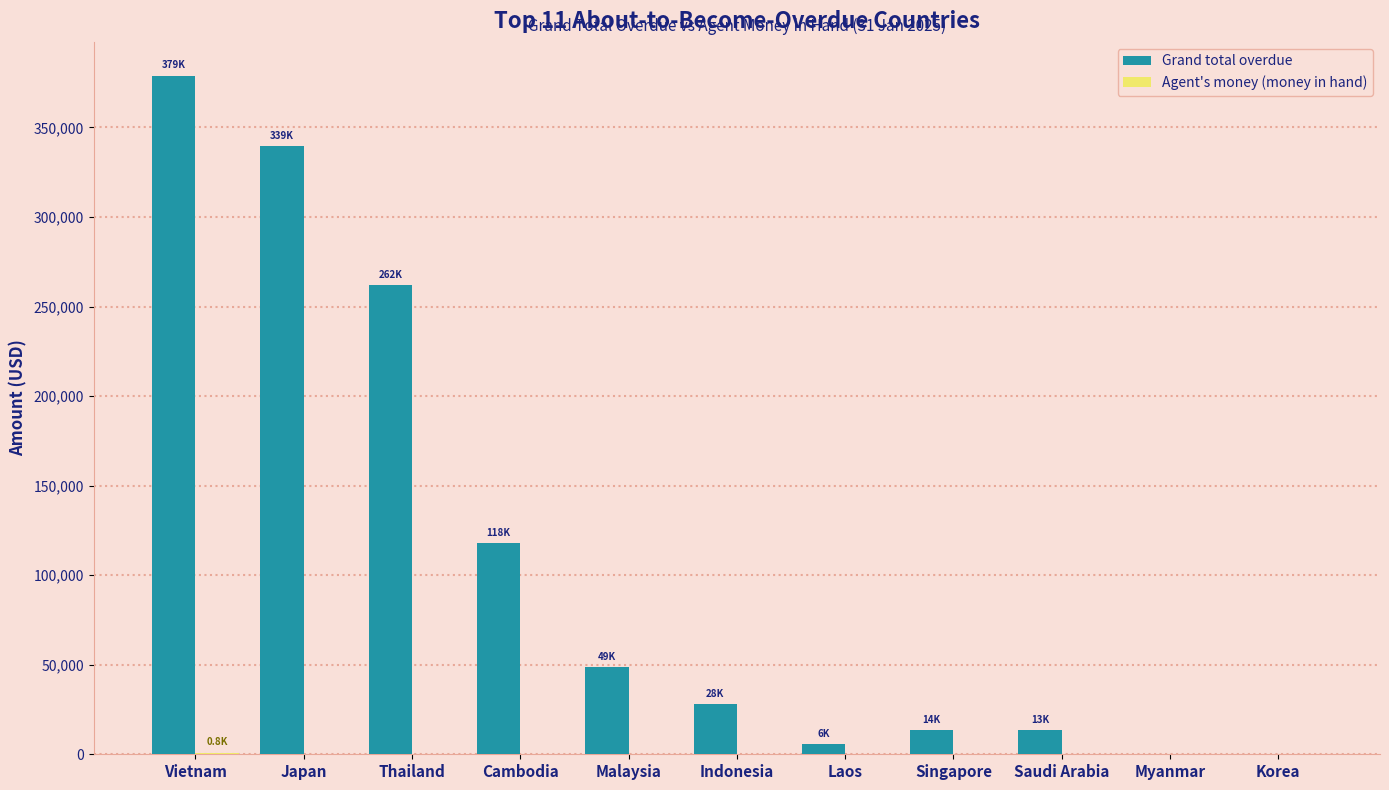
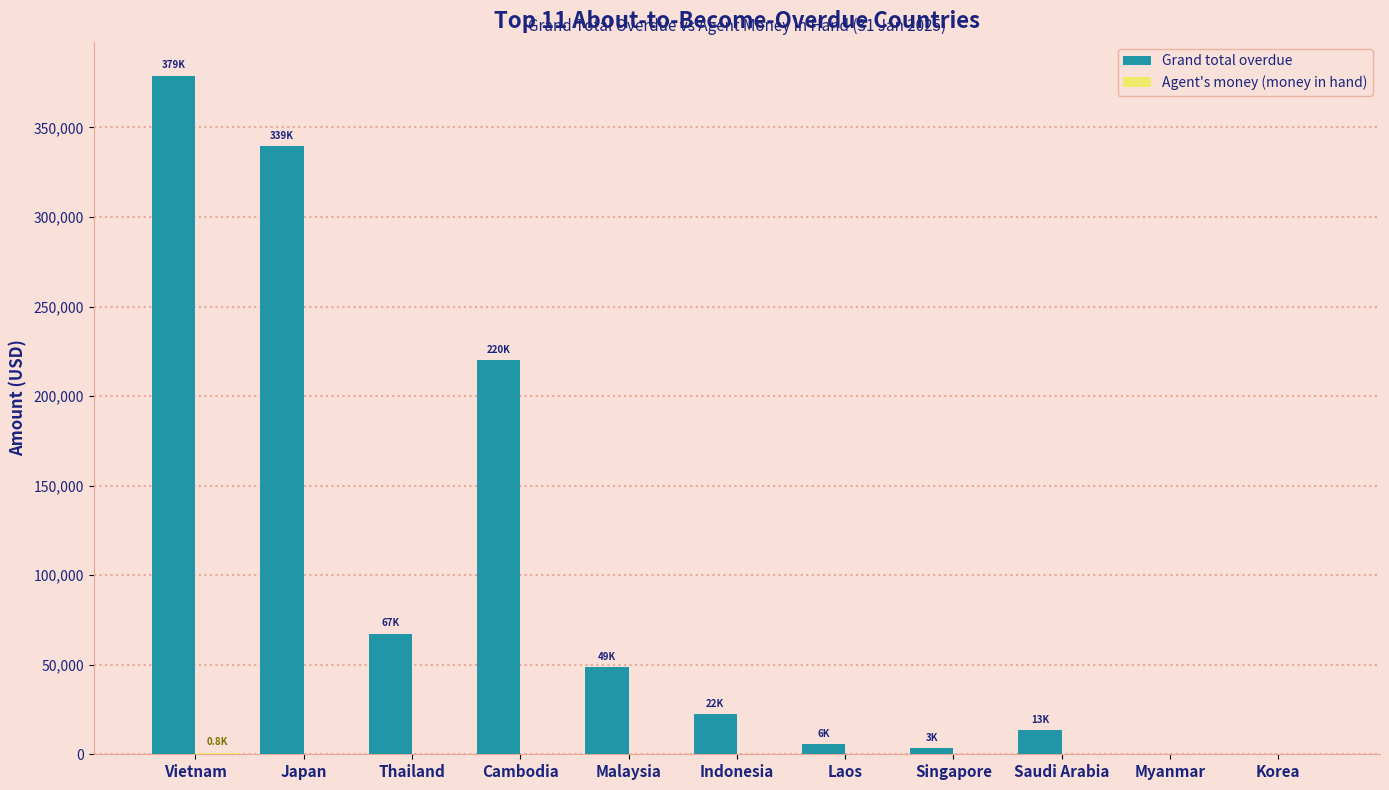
  {
    "Grand total overdue": {
      "Vietnam": "379K",
      "Japan": "339K",
-     "Thailand": "262K",
-     "Cambodia": "118K",
+     "Thailand": "67K",
+     "Cambodia": "220K",
      "Malaysia": "49K",
-     "Indonesia": "28K",
+     "Indonesia": "22K",
      "Laos": "6K",
-     "Singapore": "14K",
+     "Singapore": "3K",
      "Saudi Arabia": "13K"
    },
    "Agent's money (money in hand)": {
      "Vietnam": "0.8K"
    }
  }
